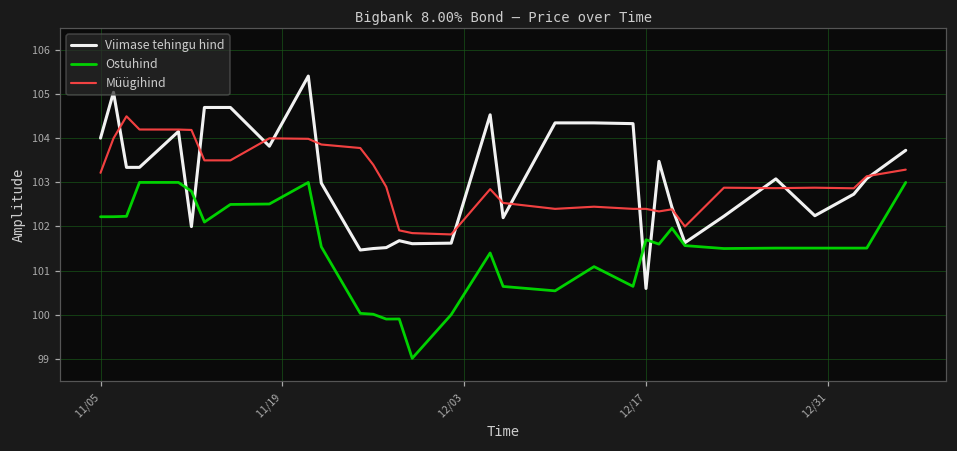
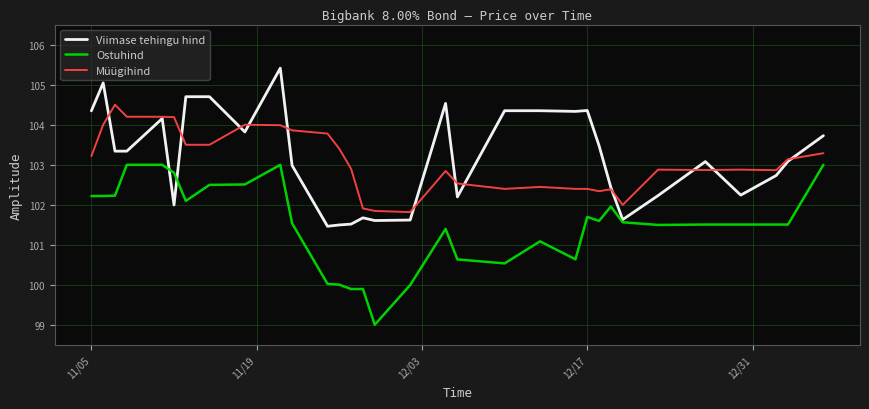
  {
    "Viimase tehingu hind": {
-     "11/05": 104.0,
-     "12/17": 100.6
+     "11/05": 104.3,
+     "12/17": 104.4
    },
    "Ostuhind": {
      "11/05": 102.2,
      "12/17": 101.7
    },
    "Müügihind": {
      "11/05": 103.2,
      "12/17": 102.4
    }
  }
